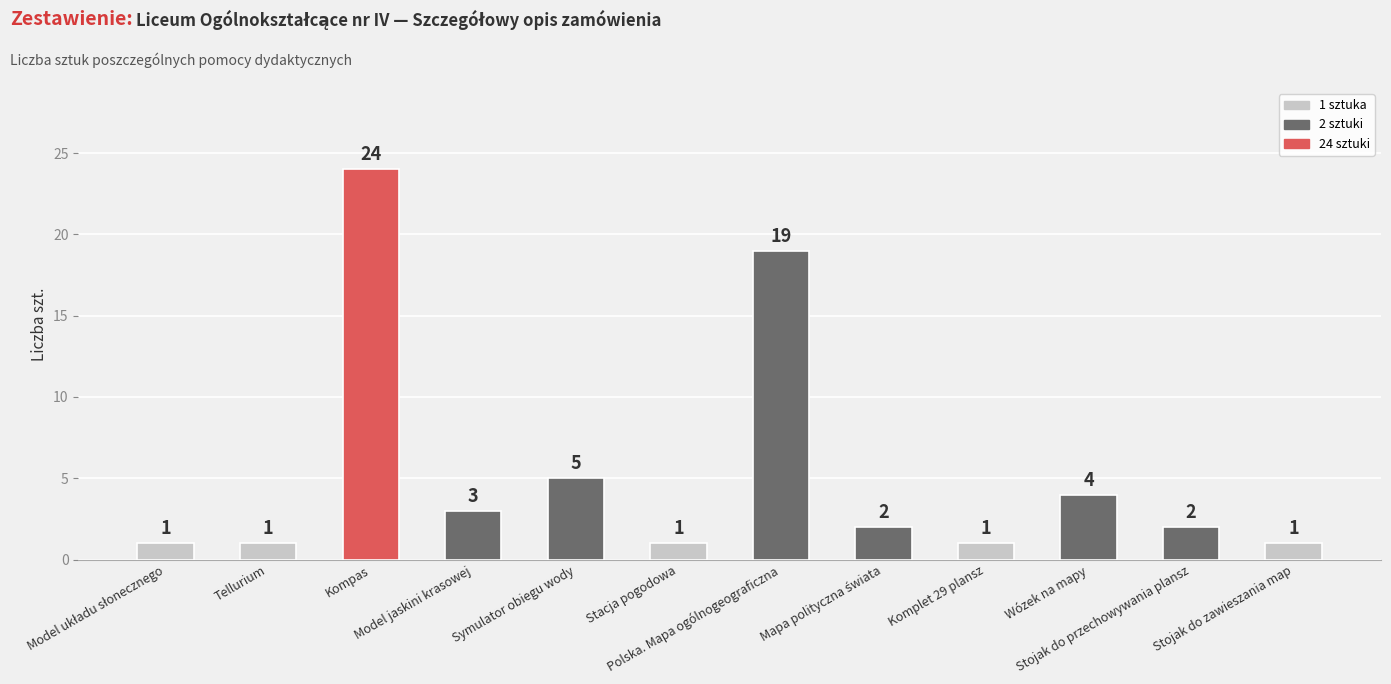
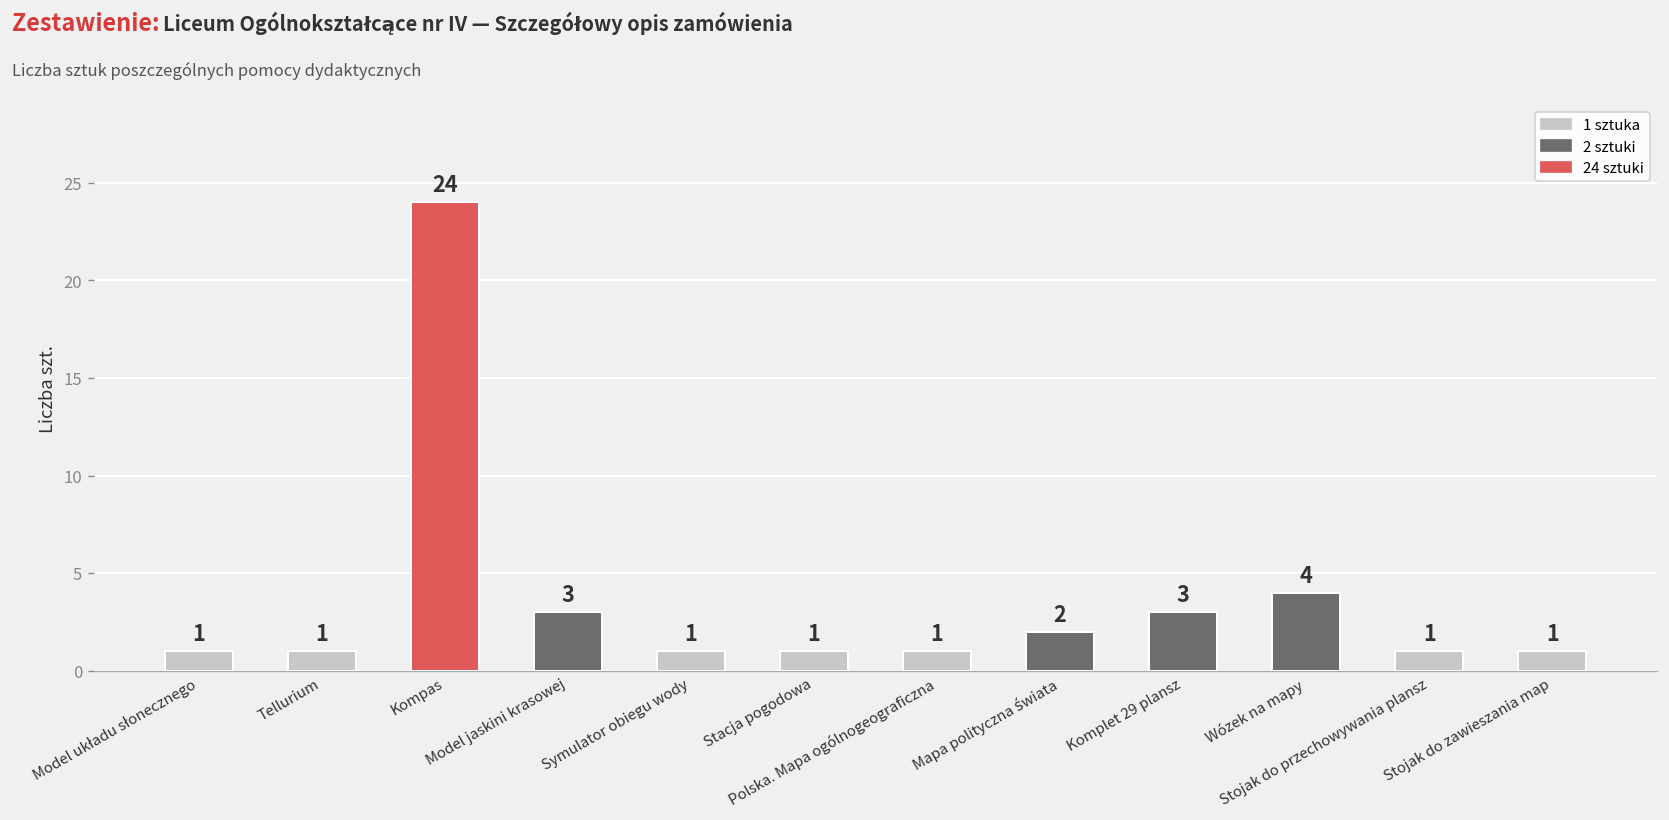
  {
    "Model układu słonecznego": 1,
    "Tellurium": 1,
    "Kompas": 24,
    "Model jaskini krasowej": 3,
-   "Symulator obiegu wody": 5,
+   "Symulator obiegu wody": 1,
    "Stacja pogodowa": 1,
-   "Polska. Mapa ogólnogeograficzna": 19,
+   "Polska. Mapa ogólnogeograficzna": 1,
    "Mapa polityczna świata": 2,
-   "Komplet 29 plansz": 1,
+   "Komplet 29 plansz": 3,
    "Wózek na mapy": 4,
-   "Stojak do przechowywania plansz": 2,
+   "Stojak do przechowywania plansz": 1,
    "Stojak do zawieszania map": 1
  }
